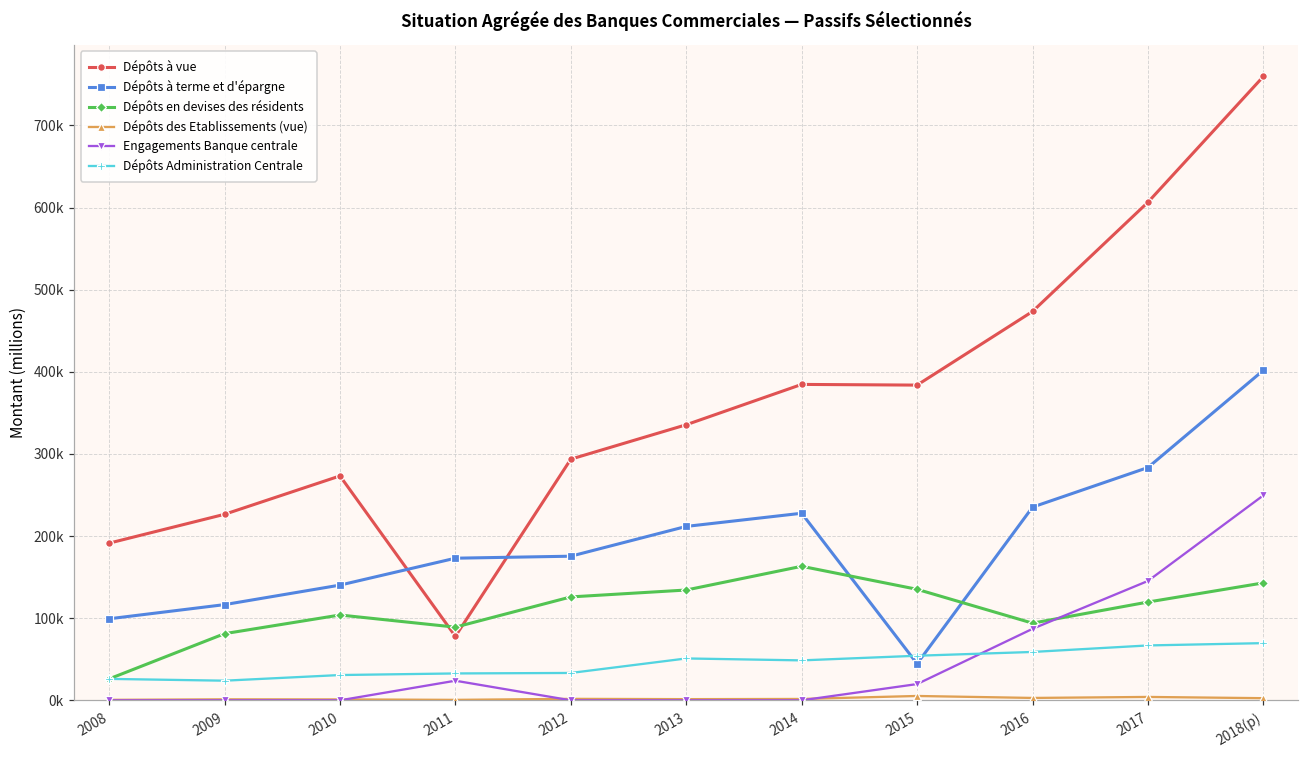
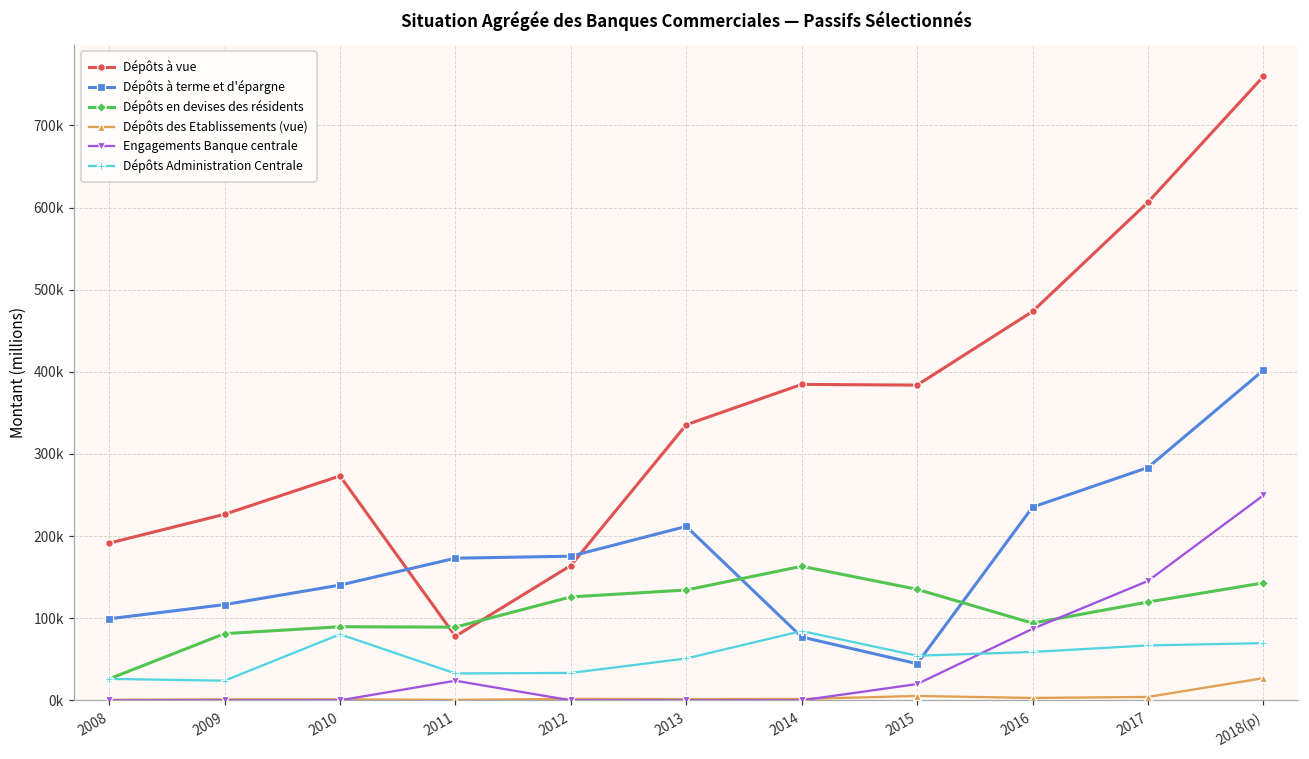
  {
    "Dépôts à vue": {
      "2008": 190000,
      "2009": 230000,
      "2010": 270000,
      "2011": 80000,
-     "2012": 290000,
+     "2012": 160000,
      "2013": 340000,
      "2014": 380000,
      "2015": 380000,
      "2016": 470000,
      "2017": 610000,
      "2018(p)": 760000
    },
    "Dépôts à terme et d'épargne": {
      "2008": 100000,
      "2009": 120000,
      "2010": 140000,
      "2011": 170000,
      "2012": 180000,
      "2013": 210000,
-     "2014": 230000,
+     "2014": 80000,
      "2015": 40000,
      "2016": 240000,
      "2017": 280000,
      "2018(p)": 400000
    },
    "Dépôts en devises des résidents": {
      "2009": 80000,
-     "2010": 100000,
+     "2010": 90000,
      "2011": 90000,
      "2012": 130000,
      "2013": 130000,
      "2014": 160000,
      "2015": 140000,
      "2016": 90000,
      "2017": 120000,
      "2018(p)": 140000
    },
    "Dépôts des Etablissements (vue)": {
      "2011": 0,
      "2015": 10000,
      "2016": 0,
      "2017": 0,
-     "2018(p)": 0
+     "2018(p)": 30000
    },
    "Engagements Banque centrale": {
      "2011": 20000,
      "2015": 20000,
      "2016": 90000,
      "2017": 150000,
      "2018(p)": 250000
    },
    "Dépôts Administration Centrale": {
      "2009": 20000,
-     "2010": 30000,
+     "2010": 80000,
      "2011": 30000,
      "2012": 30000,
      "2013": 50000,
-     "2014": 50000,
+     "2014": 80000,
      "2015": 50000,
      "2016": 60000,
      "2017": 70000,
      "2018(p)": 70000
    }
  }
